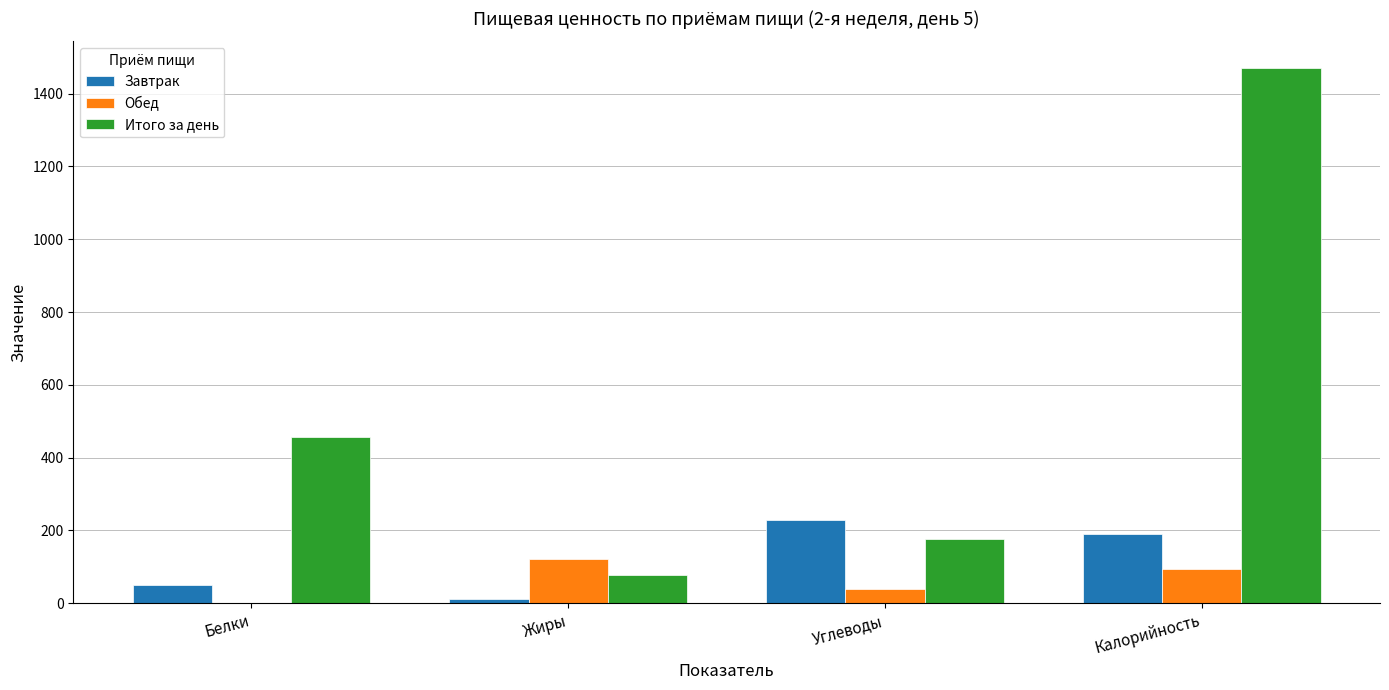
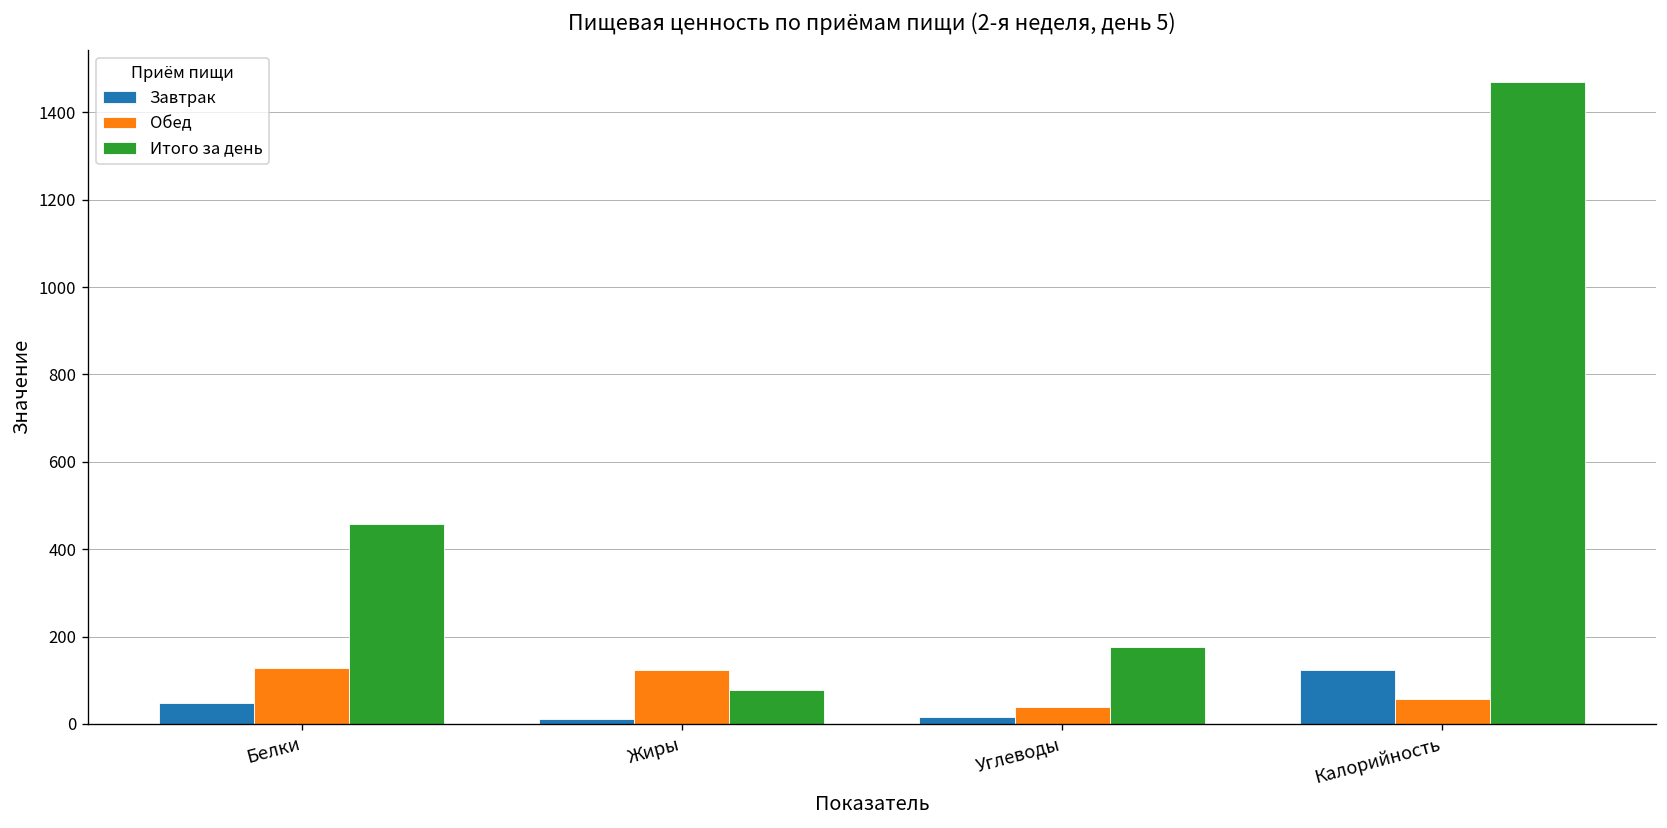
  {
    "Завтрак": {
      "Белки": 50,
      "Жиры": 10,
-     "Углеводы": 230,
-     "Калорийность": 190
+     "Углеводы": 20,
+     "Калорийность": 120
    },
    "Обед": {
-     "Белки": 0,
+     "Белки": 130,
      "Жиры": 120,
      "Углеводы": 40,
-     "Калорийность": 90
+     "Калорийность": 60
    },
    "Итого за день": {
      "Белки": 460,
      "Жиры": 80,
      "Углеводы": 180,
      "Калорийность": 1470
    }
  }
